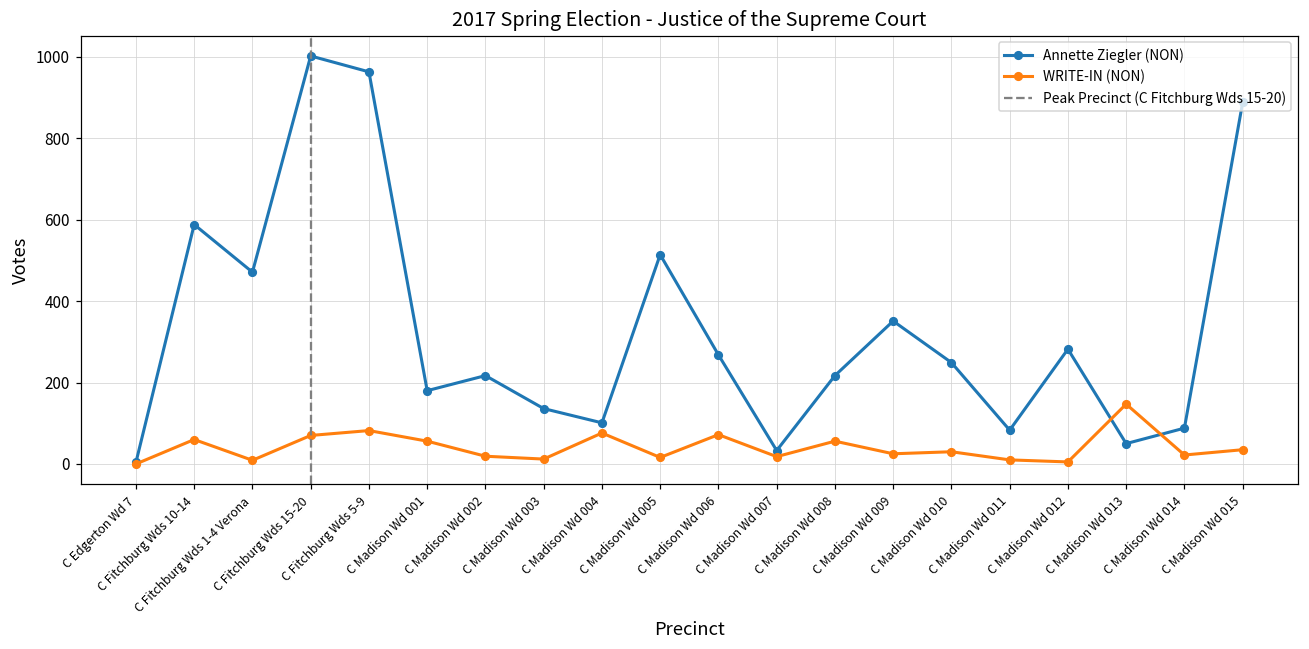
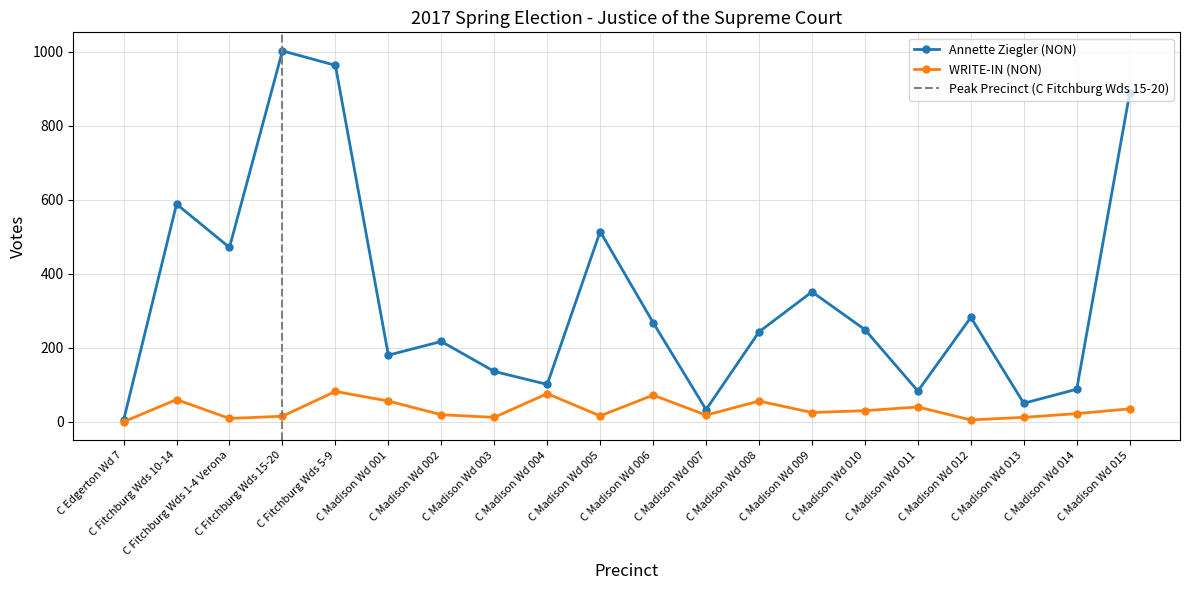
  {
    "Annette Ziegler (NON)": {
      "C Fitchburg Wds 10-14": 590,
      "C Fitchburg Wds 1-4 Verona": 470,
      "C Fitchburg Wds 15-20": 1000,
      "C Fitchburg Wds 5-9": 960,
      "C Madison Wd 001": 180,
      "C Madison Wd 002": 220,
      "C Madison Wd 003": 140,
      "C Madison Wd 004": 100,
      "C Madison Wd 005": 510,
      "C Madison Wd 006": 270,
      "C Madison Wd 007": 30,
-     "C Madison Wd 008": 220,
+     "C Madison Wd 008": 240,
      "C Madison Wd 009": 350,
      "C Madison Wd 010": 250,
      "C Madison Wd 011": 80,
      "C Madison Wd 012": 280,
      "C Madison Wd 013": 50,
      "C Madison Wd 014": 90
    },
    "WRITE-IN (NON)": {
      "C Fitchburg Wds 10-14": 60,
      "C Fitchburg Wds 1-4 Verona": 10,
-     "C Fitchburg Wds 15-20": 70,
+     "C Fitchburg Wds 15-20": 20,
      "C Fitchburg Wds 5-9": 80,
      "C Madison Wd 001": 60,
      "C Madison Wd 002": 20,
      "C Madison Wd 003": 10,
      "C Madison Wd 004": 80,
      "C Madison Wd 005": 20,
      "C Madison Wd 006": 70,
      "C Madison Wd 007": 20,
      "C Madison Wd 008": 60,
      "C Madison Wd 009": 30,
      "C Madison Wd 010": 30,
-     "C Madison Wd 011": 10,
+     "C Madison Wd 011": 40,
      "C Madison Wd 012": 10,
-     "C Madison Wd 013": 150,
+     "C Madison Wd 013": 10,
      "C Madison Wd 014": 20,
      "C Madison Wd 015": 40
    }
  }
